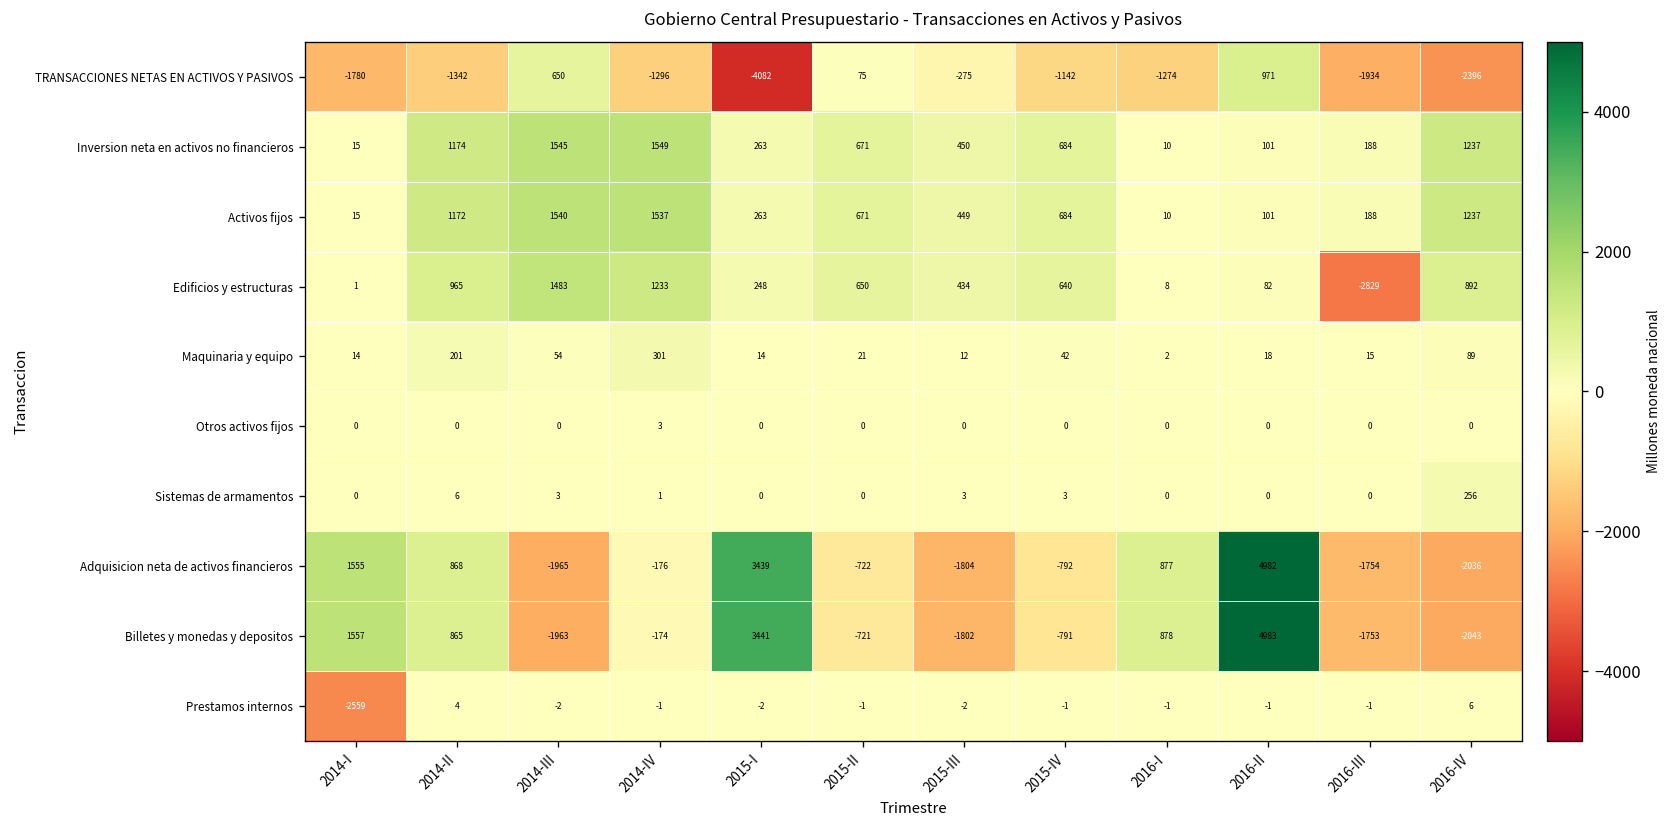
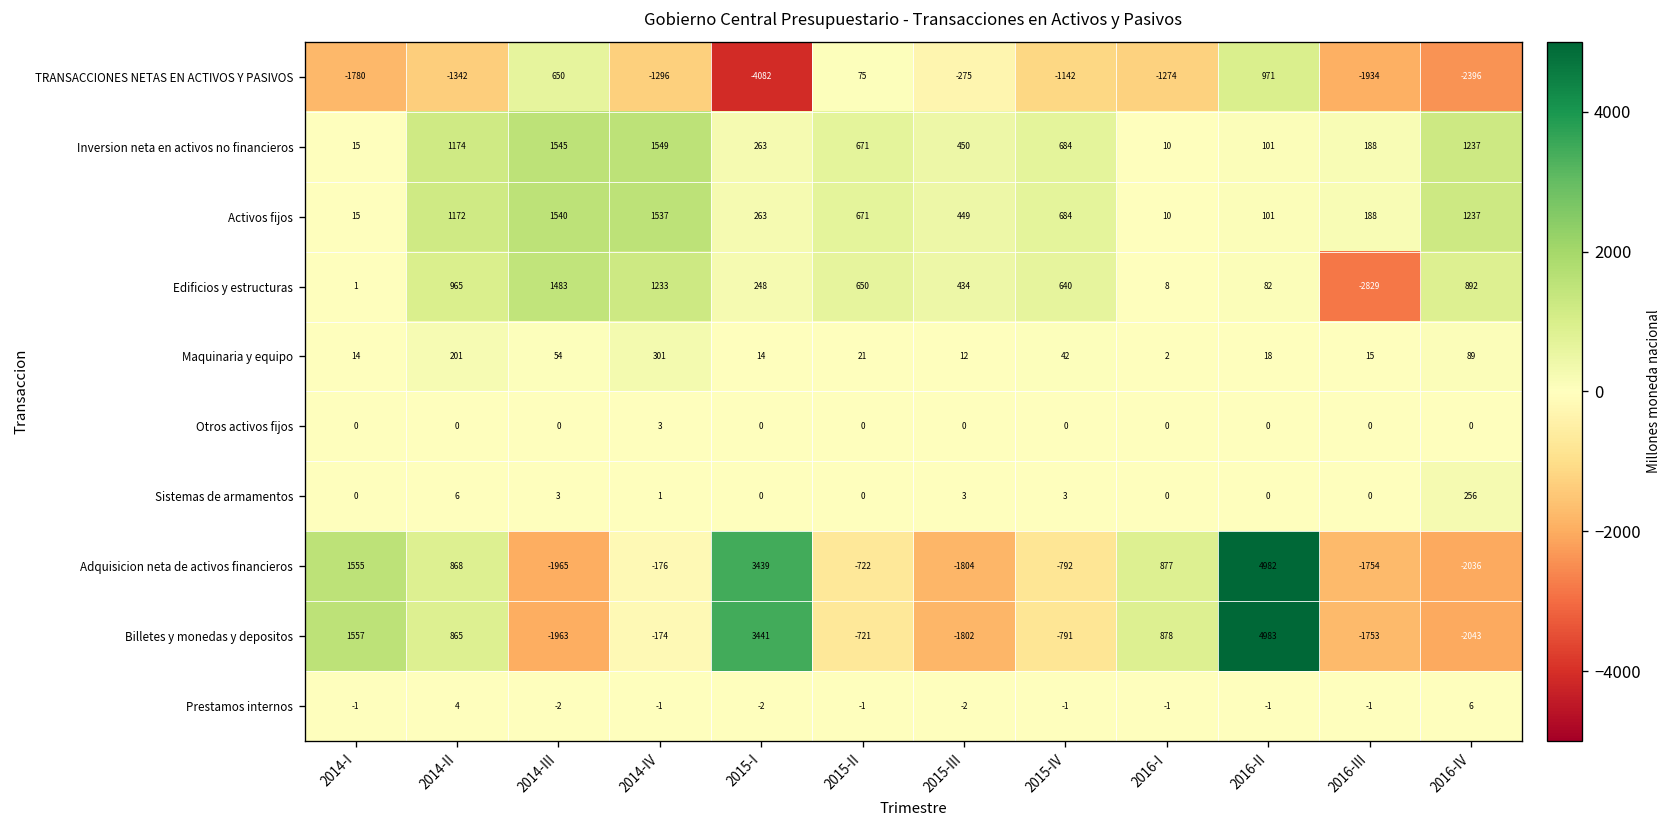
  {
    "TRANSACCIONES NETAS EN ACTIVOS Y PASIVOS": {
      "2014-I": -1780,
      "2014-II": -1342,
      "2014-III": 650,
      "2014-IV": -1296,
      "2015-I": -4082,
      "2015-II": 75,
      "2015-III": -275,
      "2015-IV": -1142,
      "2016-I": -1274,
      "2016-II": 971,
      "2016-III": -1934,
      "2016-IV": -2396
    },
    "Inversion neta en activos no financieros": {
      "2014-I": 15,
      "2014-II": 1174,
      "2014-III": 1545,
      "2014-IV": 1549,
      "2015-I": 263,
      "2015-II": 671,
      "2015-III": 450,
      "2015-IV": 684,
      "2016-I": 10,
      "2016-II": 101,
      "2016-III": 188,
      "2016-IV": 1237
    },
    "Activos fijos": {
      "2014-I": 15,
      "2014-II": 1172,
      "2014-III": 1540,
      "2014-IV": 1537,
      "2015-I": 263,
      "2015-II": 671,
      "2015-III": 449,
      "2015-IV": 684,
      "2016-I": 10,
      "2016-II": 101,
      "2016-III": 188,
      "2016-IV": 1237
    },
    "Edificios y estructuras": {
      "2014-I": 1,
      "2014-II": 965,
      "2014-III": 1483,
      "2014-IV": 1233,
      "2015-I": 248,
      "2015-II": 650,
      "2015-III": 434,
      "2015-IV": 640,
      "2016-I": 8,
      "2016-II": 82,
      "2016-III": -2829,
      "2016-IV": 892
    },
    "Maquinaria y equipo": {
      "2014-I": 14,
      "2014-II": 201,
      "2014-III": 54,
      "2014-IV": 301,
      "2015-I": 14,
      "2015-II": 21,
      "2015-III": 12,
      "2015-IV": 42,
      "2016-I": 2,
      "2016-II": 18,
      "2016-III": 15,
      "2016-IV": 89
    },
    "Otros activos fijos": {
      "2014-I": 0,
      "2014-II": 0,
      "2014-III": 0,
      "2014-IV": 3,
      "2015-I": 0,
      "2015-II": 0,
      "2015-III": 0,
      "2015-IV": 0,
      "2016-I": 0,
      "2016-II": 0,
      "2016-III": 0,
      "2016-IV": 0
    },
    "Sistemas de armamentos": {
      "2014-I": 0,
      "2014-II": 6,
      "2014-III": 3,
      "2014-IV": 1,
      "2015-I": 0,
      "2015-II": 0,
      "2015-III": 3,
      "2015-IV": 3,
      "2016-I": 0,
      "2016-II": 0,
      "2016-III": 0,
      "2016-IV": 256
    },
    "Adquisicion neta de activos financieros": {
      "2014-I": 1555,
      "2014-II": 868,
      "2014-III": -1965,
      "2014-IV": -176,
      "2015-I": 3439,
      "2015-II": -722,
      "2015-III": -1804,
      "2015-IV": -792,
      "2016-I": 877,
      "2016-II": 4982,
      "2016-III": -1754,
      "2016-IV": -2036
    },
    "Billetes y monedas y depositos": {
      "2014-I": 1557,
      "2014-II": 865,
      "2014-III": -1963,
      "2014-IV": -174,
      "2015-I": 3441,
      "2015-II": -721,
      "2015-III": -1802,
      "2015-IV": -791,
      "2016-I": 878,
      "2016-II": 4983,
      "2016-III": -1753,
      "2016-IV": -2043
    },
    "Prestamos internos": {
-     "2014-I": -2559,
+     "2014-I": -1,
      "2014-II": 4,
      "2014-III": -2,
      "2014-IV": -1,
      "2015-I": -2,
      "2015-II": -1,
      "2015-III": -2,
      "2015-IV": -1,
      "2016-I": -1,
      "2016-II": -1,
      "2016-III": -1,
      "2016-IV": 6
    }
  }
